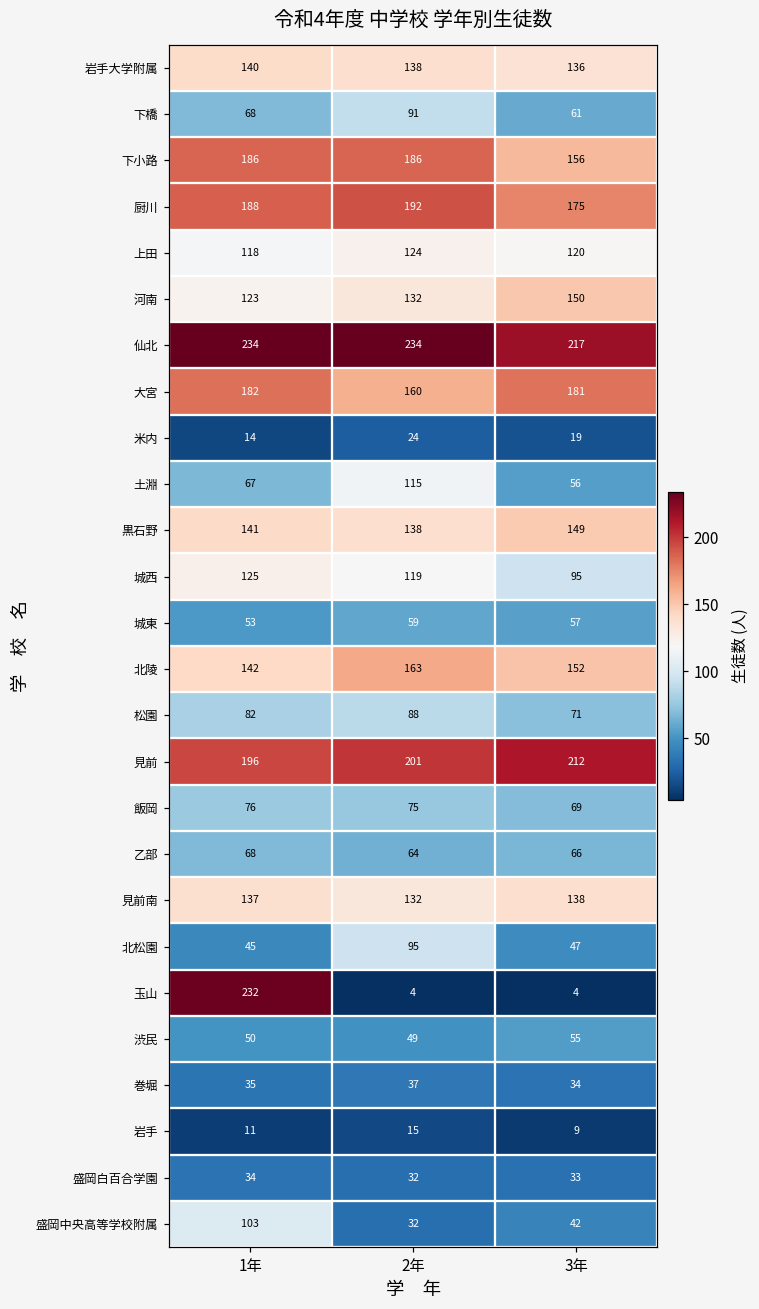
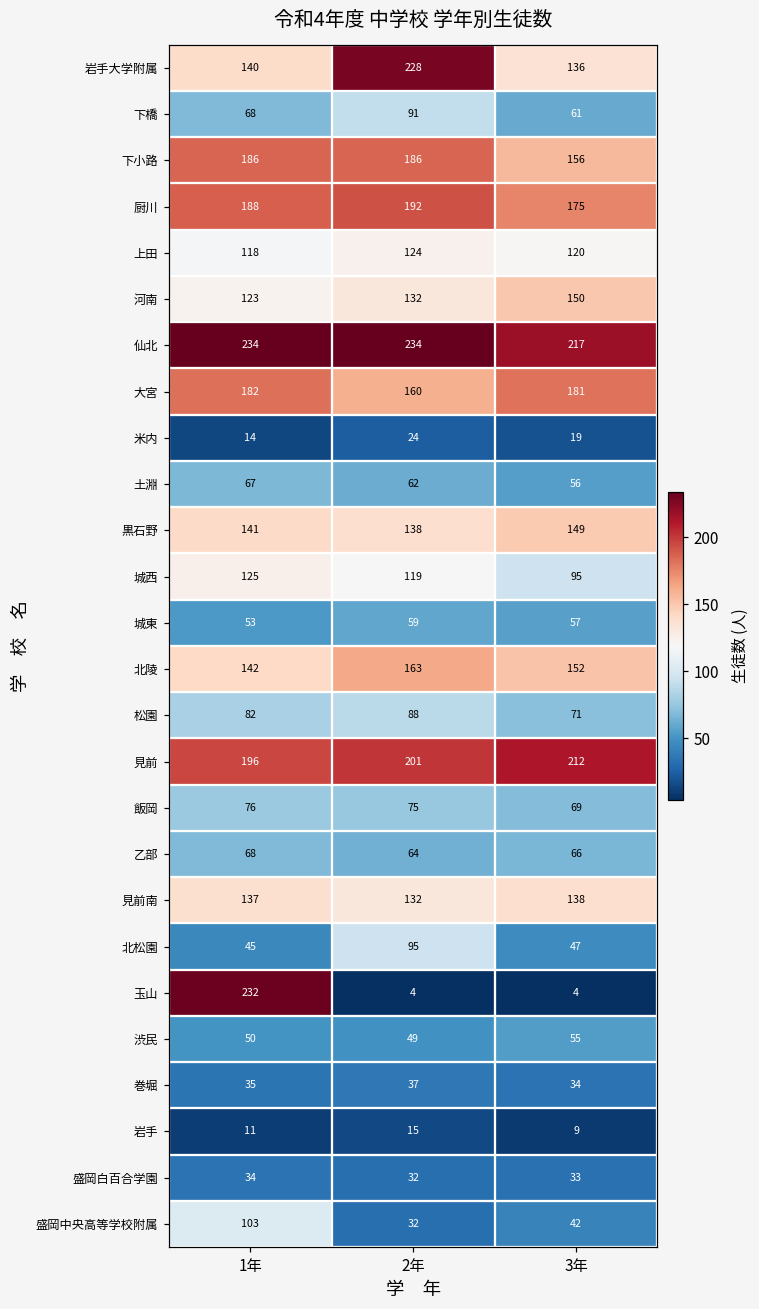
  {
    "岩手大学附属": {
      "1年": 140,
-     "2年": 138,
+     "2年": 228,
      "3年": 136
    },
    "下橋": {
      "1年": 68,
      "2年": 91,
      "3年": 61
    },
    "下小路": {
      "1年": 186,
      "2年": 186,
      "3年": 156
    },
    "厨川": {
      "1年": 188,
      "2年": 192,
      "3年": 175
    },
    "上田": {
      "1年": 118,
      "2年": 124,
      "3年": 120
    },
    "河南": {
      "1年": 123,
      "2年": 132,
      "3年": 150
    },
    "仙北": {
      "1年": 234,
      "2年": 234,
      "3年": 217
    },
    "大宮": {
      "1年": 182,
      "2年": 160,
      "3年": 181
    },
    "米内": {
      "1年": 14,
      "2年": 24,
      "3年": 19
    },
    "土淵": {
      "1年": 67,
-     "2年": 115,
+     "2年": 62,
      "3年": 56
    },
    "黒石野": {
      "1年": 141,
      "2年": 138,
      "3年": 149
    },
    "城西": {
      "1年": 125,
      "2年": 119,
      "3年": 95
    },
    "城東": {
      "1年": 53,
      "2年": 59,
      "3年": 57
    },
    "北陵": {
      "1年": 142,
      "2年": 163,
      "3年": 152
    },
    "松園": {
      "1年": 82,
      "2年": 88,
      "3年": 71
    },
    "見前": {
      "1年": 196,
      "2年": 201,
      "3年": 212
    },
    "飯岡": {
      "1年": 76,
      "2年": 75,
      "3年": 69
    },
    "乙部": {
      "1年": 68,
      "2年": 64,
      "3年": 66
    },
    "見前南": {
      "1年": 137,
      "2年": 132,
      "3年": 138
    },
    "北松園": {
      "1年": 45,
      "2年": 95,
      "3年": 47
    },
    "玉山": {
      "1年": 232,
      "2年": 4,
      "3年": 4
    },
    "渋民": {
      "1年": 50,
      "2年": 49,
      "3年": 55
    },
    "巻堀": {
      "1年": 35,
      "2年": 37,
      "3年": 34
    },
    "岩手": {
      "1年": 11,
      "2年": 15,
      "3年": 9
    },
    "盛岡白百合学園": {
      "1年": 34,
      "2年": 32,
      "3年": 33
    },
    "盛岡中央高等学校附属": {
      "1年": 103,
      "2年": 32,
      "3年": 42
    }
  }
